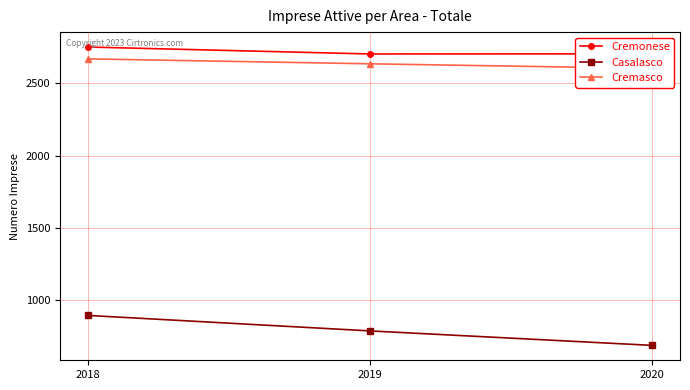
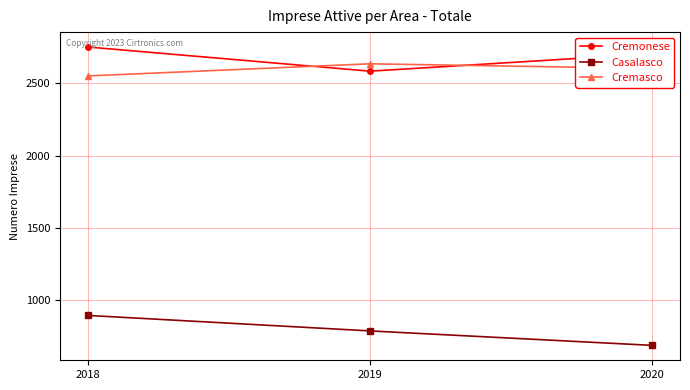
  {
    "Cremonese": {
-     "2019": 2700
+     "2019": 2580
    },
    "Casalasco": {
      "2018": 890,
      "2019": 790,
      "2020": 690
    },
    "Cremasco": {
-     "2018": 2670,
+     "2018": 2550,
      "2019": 2640
    }
  }
